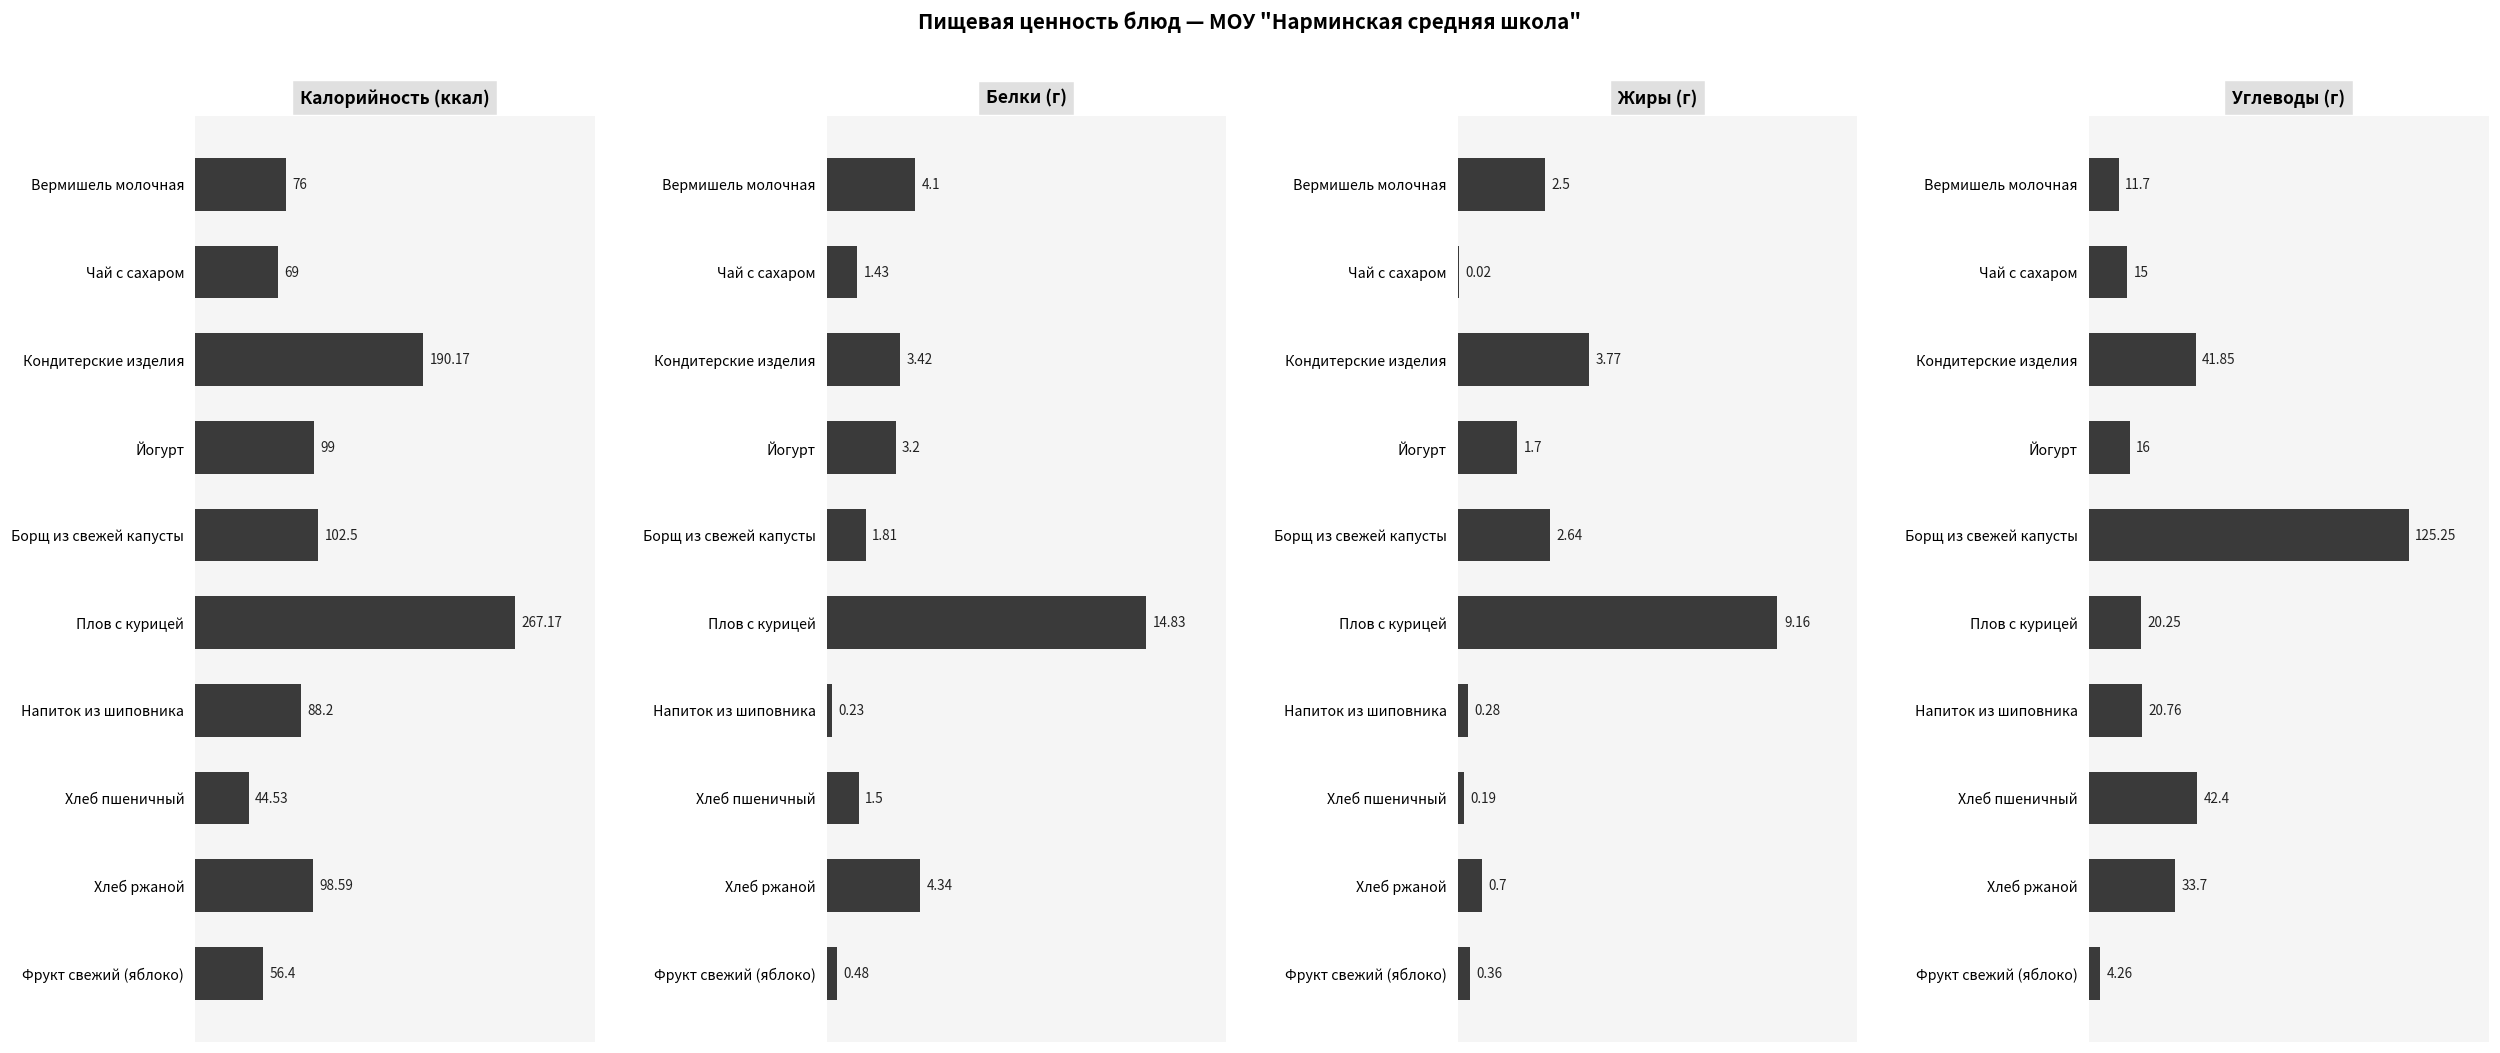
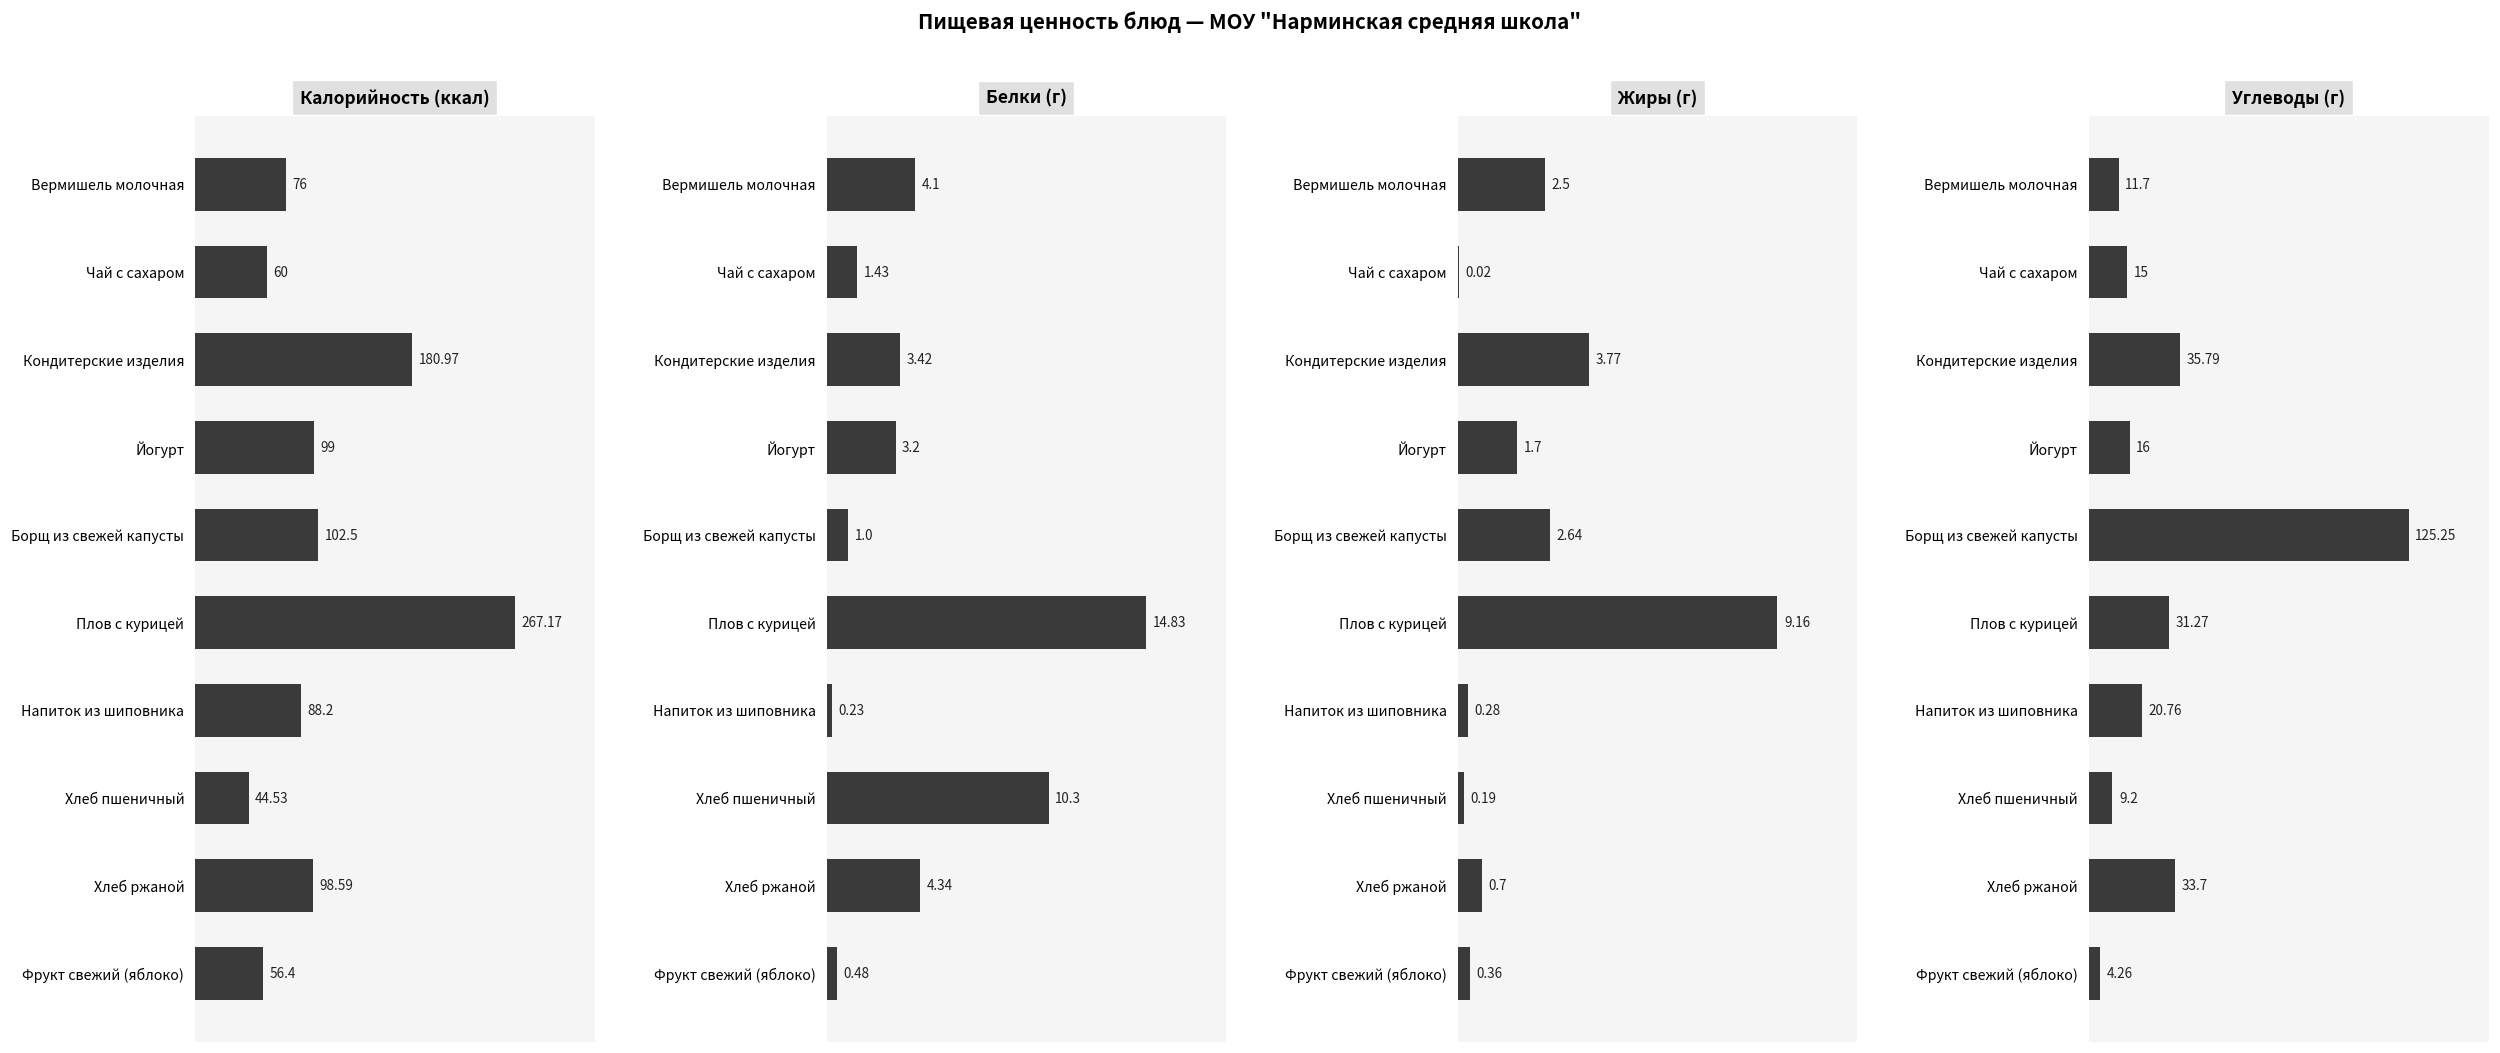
  {
    "Калорийность (ккал)": {
      "Вермишель молочная": 76,
-     "Чай с сахаром": 69,
-     "Кондитерские изделия": 190.17,
+     "Чай с сахаром": 60,
+     "Кондитерские изделия": 180.97,
      "Йогурт": 99,
      "Борщ из свежей капусты": 102.5,
      "Плов с курицей": 267.17,
      "Напиток из шиповника": 88.2,
      "Хлеб пшеничный": 44.53,
      "Хлеб ржаной": 98.59,
      "Фрукт свежий (яблоко)": 56.4
    },
    "Белки (г)": {
      "Вермишель молочная": 4.1,
      "Чай с сахаром": 1.43,
      "Кондитерские изделия": 3.42,
      "Йогурт": 3.2,
-     "Борщ из свежей капусты": 1.81,
+     "Борщ из свежей капусты": 1.0,
      "Плов с курицей": 14.83,
      "Напиток из шиповника": 0.23,
-     "Хлеб пшеничный": 1.5,
+     "Хлеб пшеничный": 10.3,
      "Хлеб ржаной": 4.34,
      "Фрукт свежий (яблоко)": 0.48
    },
    "Жиры (г)": {
      "Вермишель молочная": 2.5,
      "Чай с сахаром": 0.02,
      "Кондитерские изделия": 3.77,
      "Йогурт": 1.7,
      "Борщ из свежей капусты": 2.64,
      "Плов с курицей": 9.16,
      "Напиток из шиповника": 0.28,
      "Хлеб пшеничный": 0.19,
      "Хлеб ржаной": 0.7,
      "Фрукт свежий (яблоко)": 0.36
    },
    "Углеводы (г)": {
      "Вермишель молочная": 11.7,
      "Чай с сахаром": 15,
-     "Кондитерские изделия": 41.85,
+     "Кондитерские изделия": 35.79,
      "Йогурт": 16,
      "Борщ из свежей капусты": 125.25,
-     "Плов с курицей": 20.25,
+     "Плов с курицей": 31.27,
      "Напиток из шиповника": 20.76,
-     "Хлеб пшеничный": 42.4,
+     "Хлеб пшеничный": 9.2,
      "Хлеб ржаной": 33.7,
      "Фрукт свежий (яблоко)": 4.26
    }
  }
